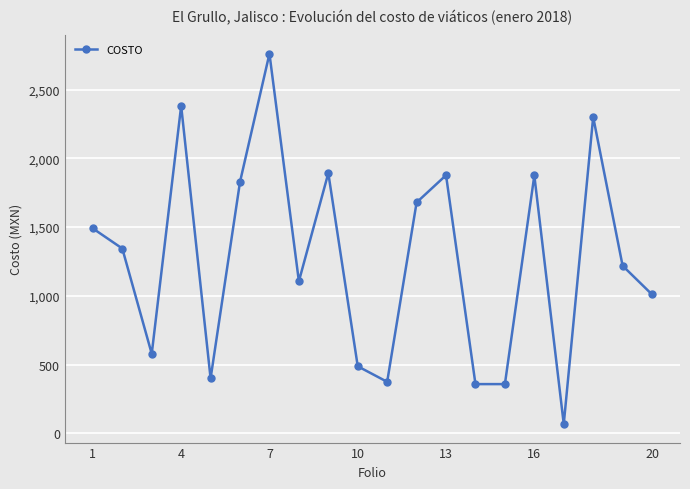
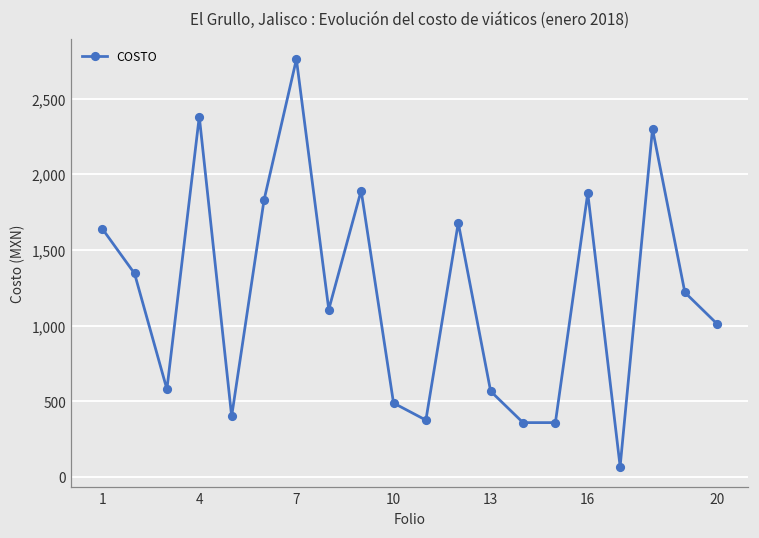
  {
-   "1": "1,490",
+   "1": "1,640",
    "4": "2,380",
    "7": "2,760",
    "10": "490",
-   "13": "1,880",
+   "13": "570",
    "16": "1,880",
    "20": "1,010"
  }
